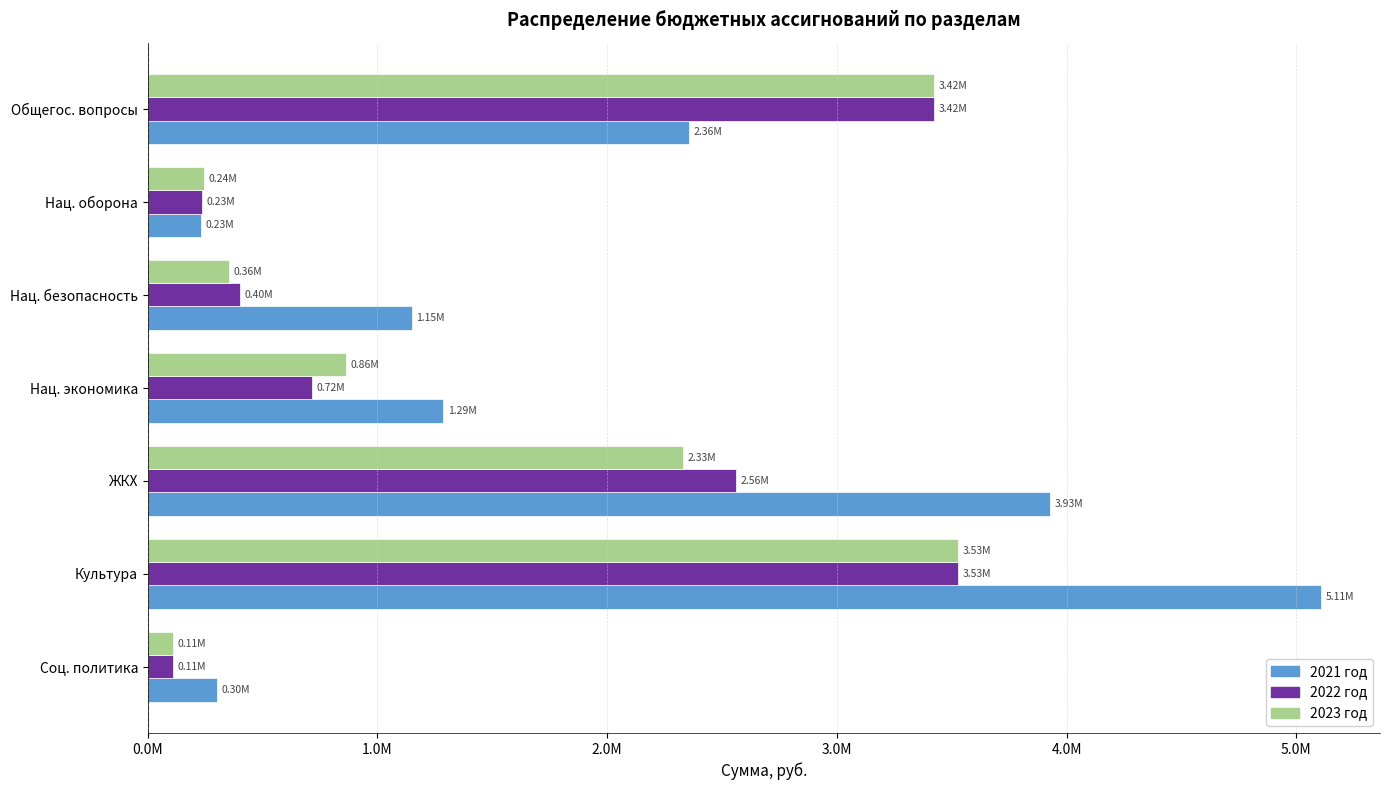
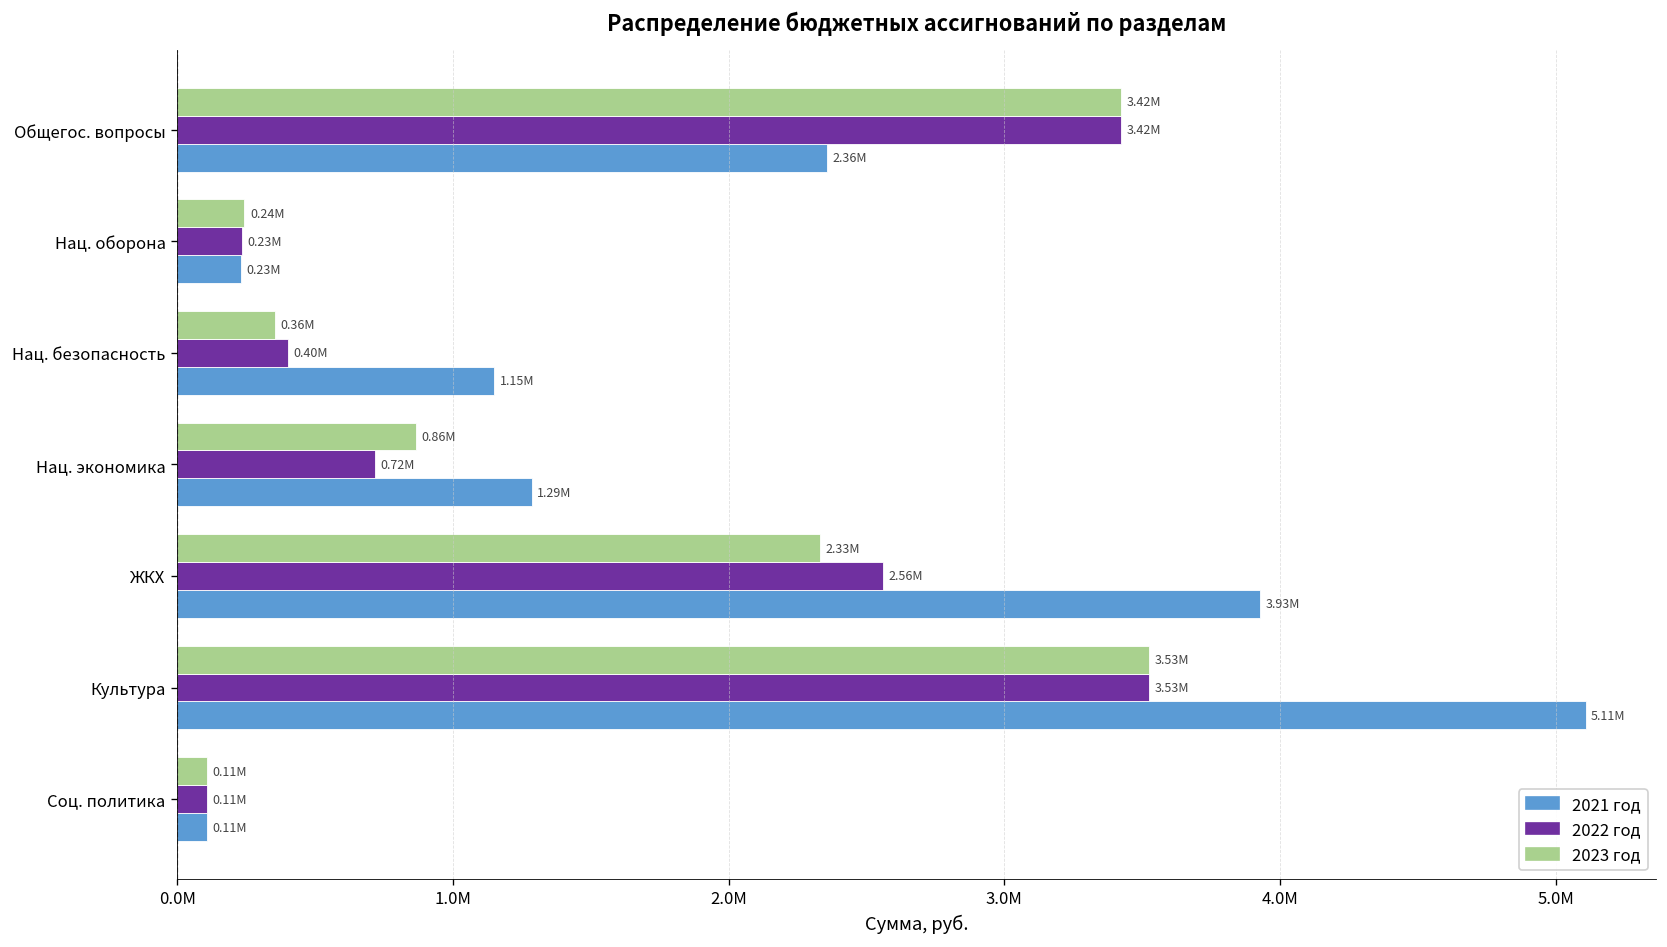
  {
    "2021 год": {
      "Общегос. вопросы": "2.36M",
      "Нац. оборона": "0.23M",
      "Нац. безопасность": "1.15M",
      "Нац. экономика": "1.29M",
      "ЖКХ": "3.93M",
      "Культура": "5.11M",
-     "Соц. политика": "0.30M"
+     "Соц. политика": "0.11M"
    },
    "2022 год": {
      "Общегос. вопросы": "3.42M",
      "Нац. оборона": "0.23M",
      "Нац. безопасность": "0.40M",
      "Нац. экономика": "0.72M",
      "ЖКХ": "2.56M",
      "Культура": "3.53M",
      "Соц. политика": "0.11M"
    },
    "2023 год": {
      "Общегос. вопросы": "3.42M",
      "Нац. оборона": "0.24M",
      "Нац. безопасность": "0.36M",
      "Нац. экономика": "0.86M",
      "ЖКХ": "2.33M",
      "Культура": "3.53M",
      "Соц. политика": "0.11M"
    }
  }
